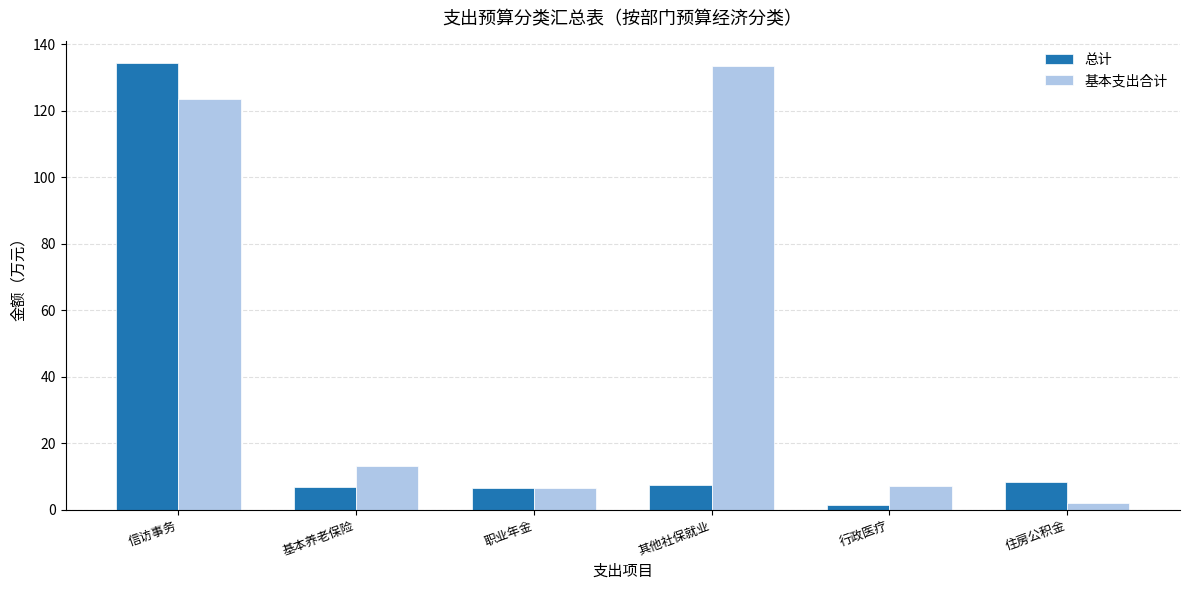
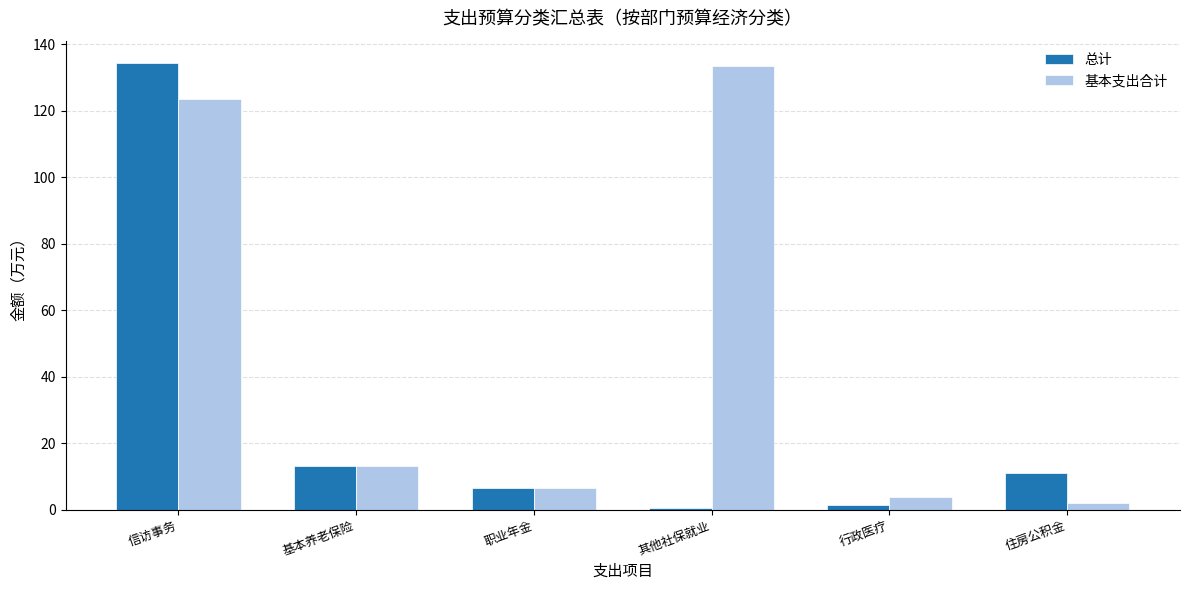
  {
    "总计": {
      "信访事务": 134,
-     "基本养老保险": 7,
+     "基本养老保险": 13,
      "职业年金": 7,
-     "其他社保就业": 7,
+     "其他社保就业": 1,
      "行政医疗": 2,
-     "住房公积金": 8
+     "住房公积金": 11
    },
    "基本支出合计": {
      "信访事务": 123,
      "基本养老保险": 13,
      "职业年金": 7,
      "其他社保就业": 134,
-     "行政医疗": 7,
+     "行政医疗": 4,
      "住房公积金": 2
    }
  }
